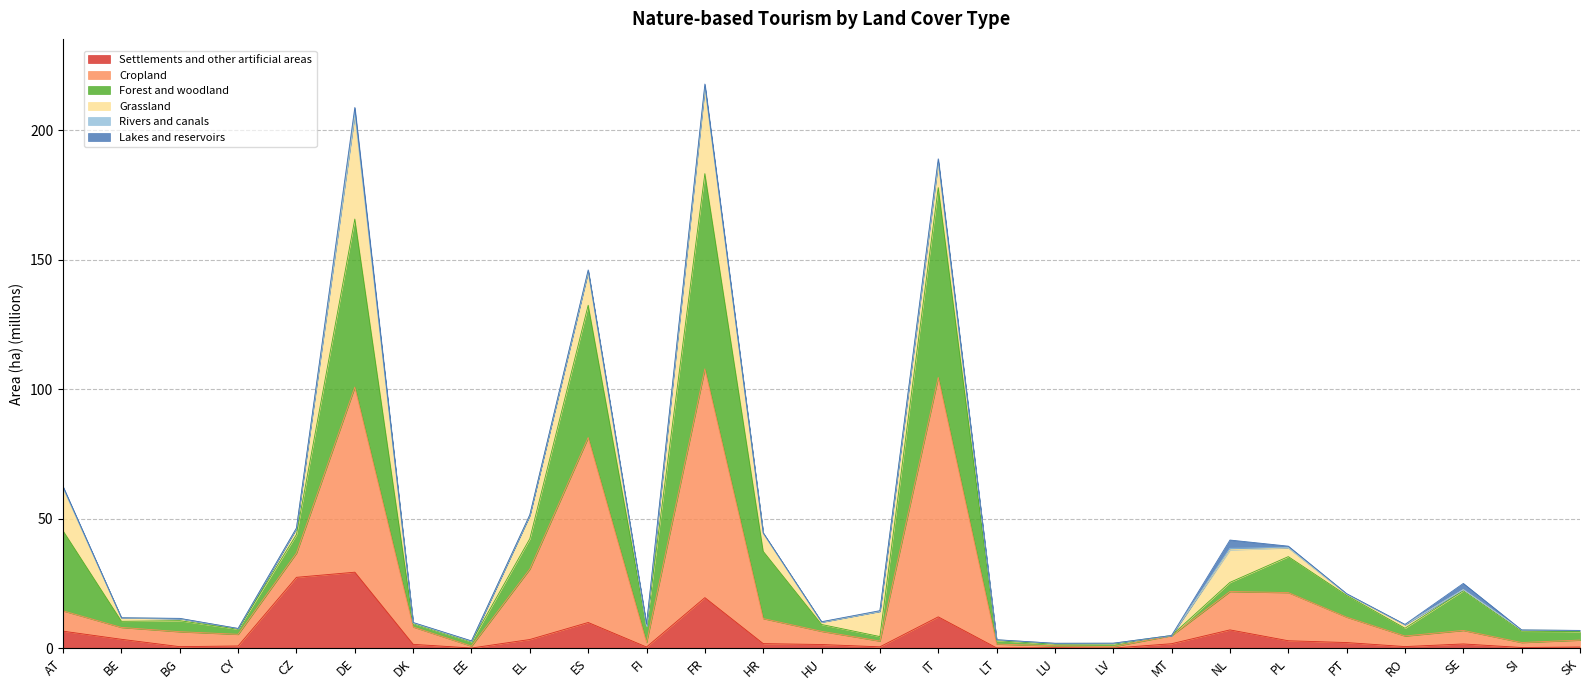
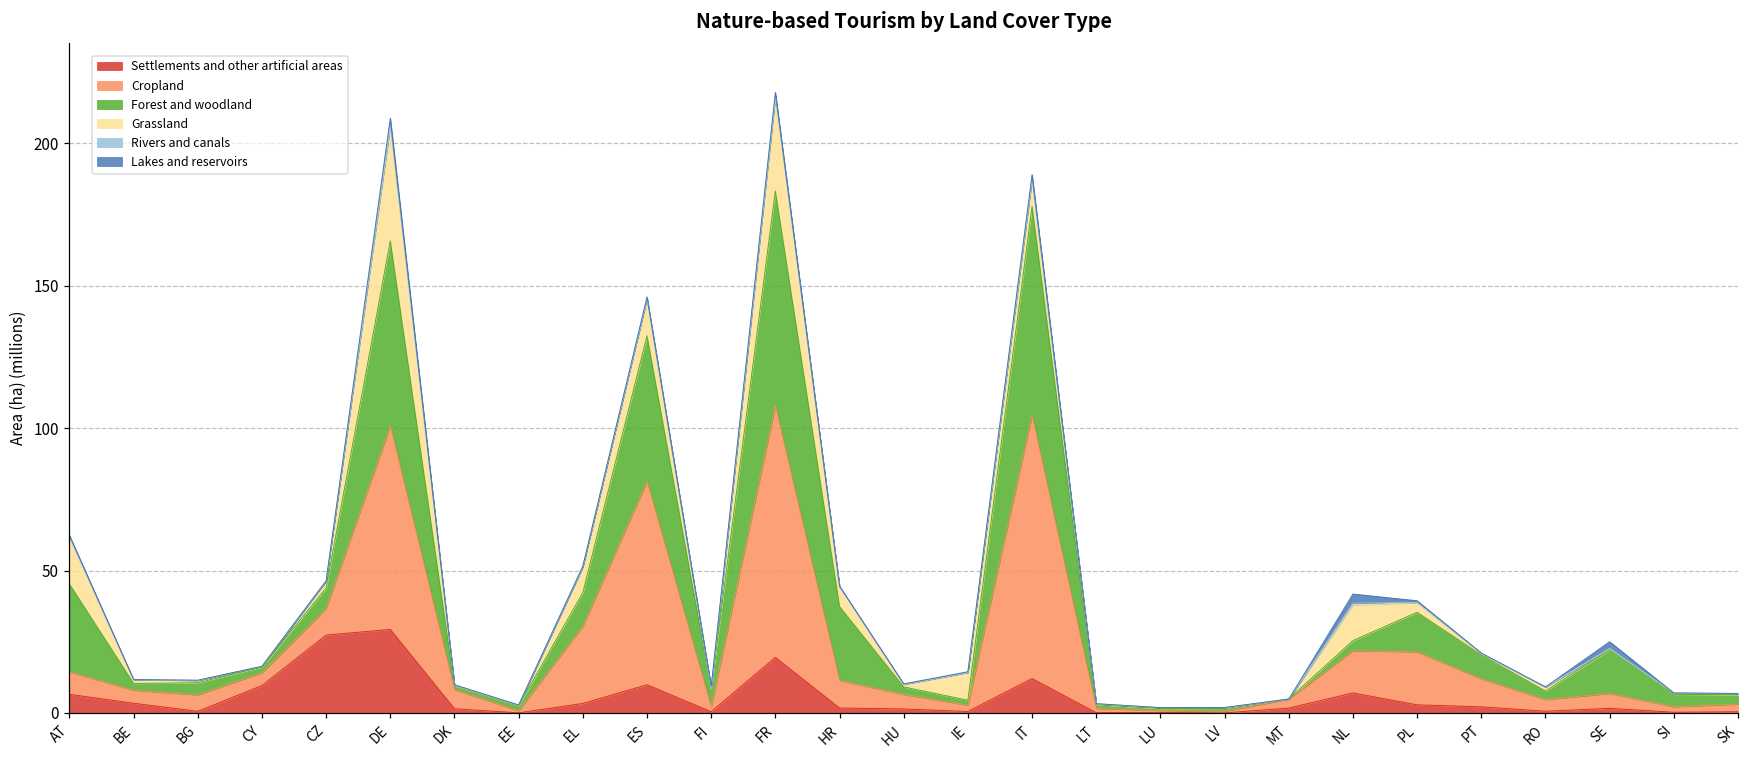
  {
    "Settlements and other artificial areas": {
      "AT": 7,
      "BE": 3,
      "BG": 1,
-     "CY": 1,
+     "CY": 10,
      "CZ": 27,
      "DE": 29,
      "DK": 1,
      "EL": 3,
      "ES": 10,
      "FI": 0,
      "FR": 20,
      "HR": 2,
      "HU": 1,
      "IE": 1,
      "IT": 12,
      "LT": 0,
      "MT": 2,
      "NL": 7,
      "PL": 3,
      "PT": 2,
      "RO": 1,
      "SE": 2,
      "SI": 0,
      "SK": 0
    },
    "Cropland": {
      "AT": 8,
      "BE": 5,
      "BG": 6,
      "CY": 4,
      "CZ": 9,
      "DE": 71,
      "DK": 7,
      "EL": 27,
      "ES": 71,
      "FI": 2,
      "FR": 88,
      "HR": 10,
      "HU": 5,
      "IE": 2,
      "IT": 92,
      "LT": 1,
      "NL": 15,
      "PL": 19,
      "PT": 10,
      "RO": 4,
      "SE": 5,
      "SI": 2,
      "SK": 3
    },
    "Forest and woodland": {
      "AT": 31,
      "BE": 2,
      "CZ": 7,
      "DE": 65,
      "EL": 12,
      "ES": 51,
      "FR": 75,
      "HR": 26,
      "IE": 2,
      "IT": 73,
      "NL": 4,
      "PL": 14,
      "RO": 3
    },
    "Lakes and reservoirs": {
      "DE": 2,
      "FR": 1,
      "IT": 1,
      "NL": 3,
      "SE": 2
    }
  }
